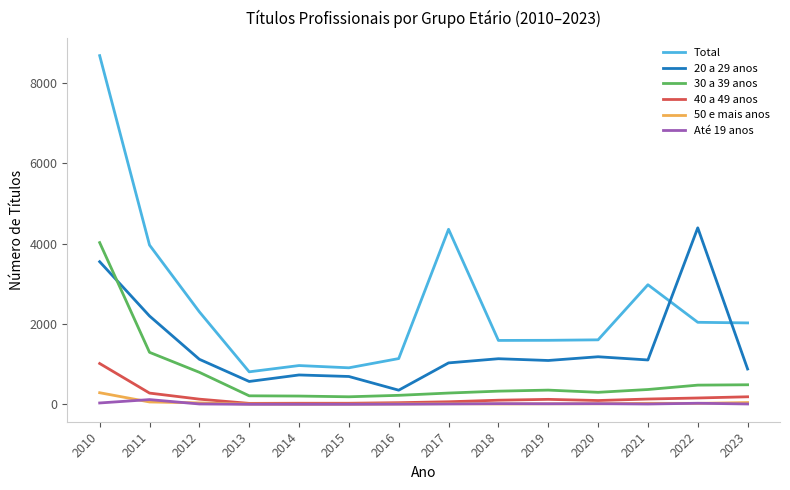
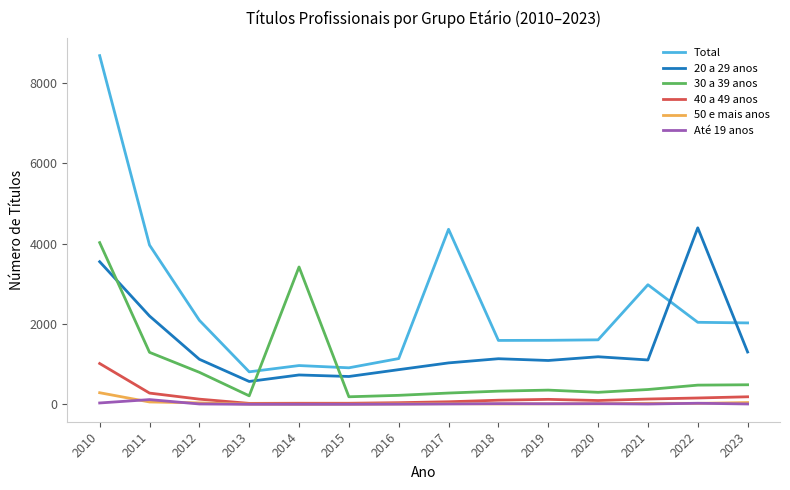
  {
    "Total": {
      "2010": 8700,
      "2011": 4000,
-     "2012": 2300,
+     "2012": 2100,
      "2013": 800,
      "2014": 1000,
      "2015": 900,
      "2016": 1100,
      "2017": 4400,
      "2018": 1600,
      "2019": 1600,
      "2020": 1600,
      "2021": 3000,
      "2022": 2000,
      "2023": 2000
    },
    "20 a 29 anos": {
      "2010": 3500,
      "2011": 2200,
      "2012": 1100,
      "2013": 600,
      "2014": 700,
      "2015": 700,
-     "2016": 400,
+     "2016": 900,
      "2017": 1000,
      "2018": 1100,
      "2019": 1100,
      "2020": 1200,
      "2021": 1100,
      "2022": 4400,
-     "2023": 900
+     "2023": 1300
    },
    "30 a 39 anos": {
      "2010": 4000,
      "2011": 1300,
      "2012": 800,
      "2013": 200,
-     "2014": 200,
+     "2014": 3400,
      "2015": 200,
      "2016": 200,
      "2017": 300,
      "2018": 300,
      "2019": 400,
      "2020": 300,
      "2021": 400,
      "2022": 500,
      "2023": 500
    },
    "40 a 49 anos": {
      "2010": 1000,
      "2011": 300,
      "2012": 100,
      "2018": 100,
      "2019": 100,
      "2020": 100,
      "2021": 100,
      "2022": 200,
      "2023": 200
    },
    "50 e mais anos": {
      "2010": 300
    },
    "Até 19 anos": {
      "2010": 0
    }
  }
